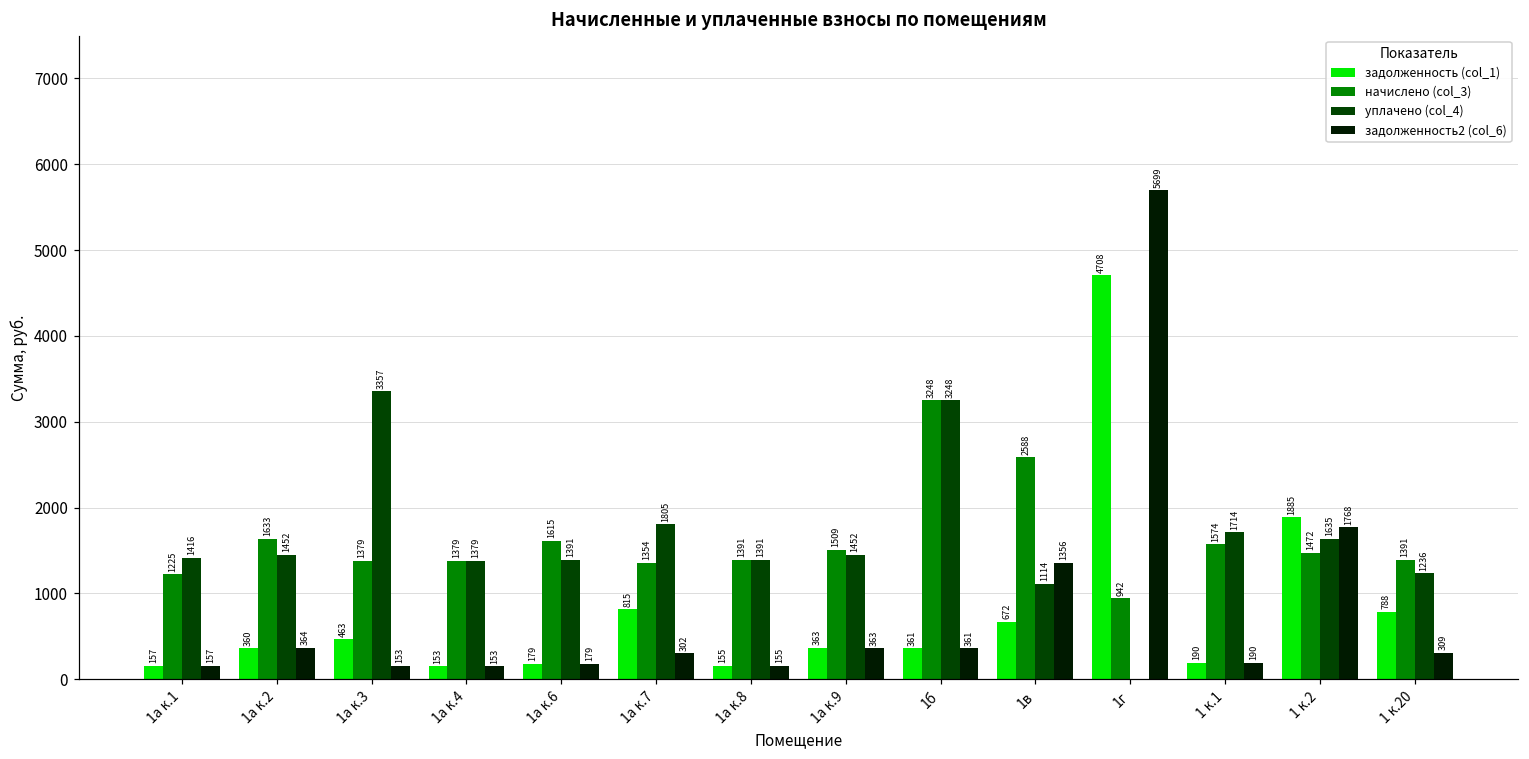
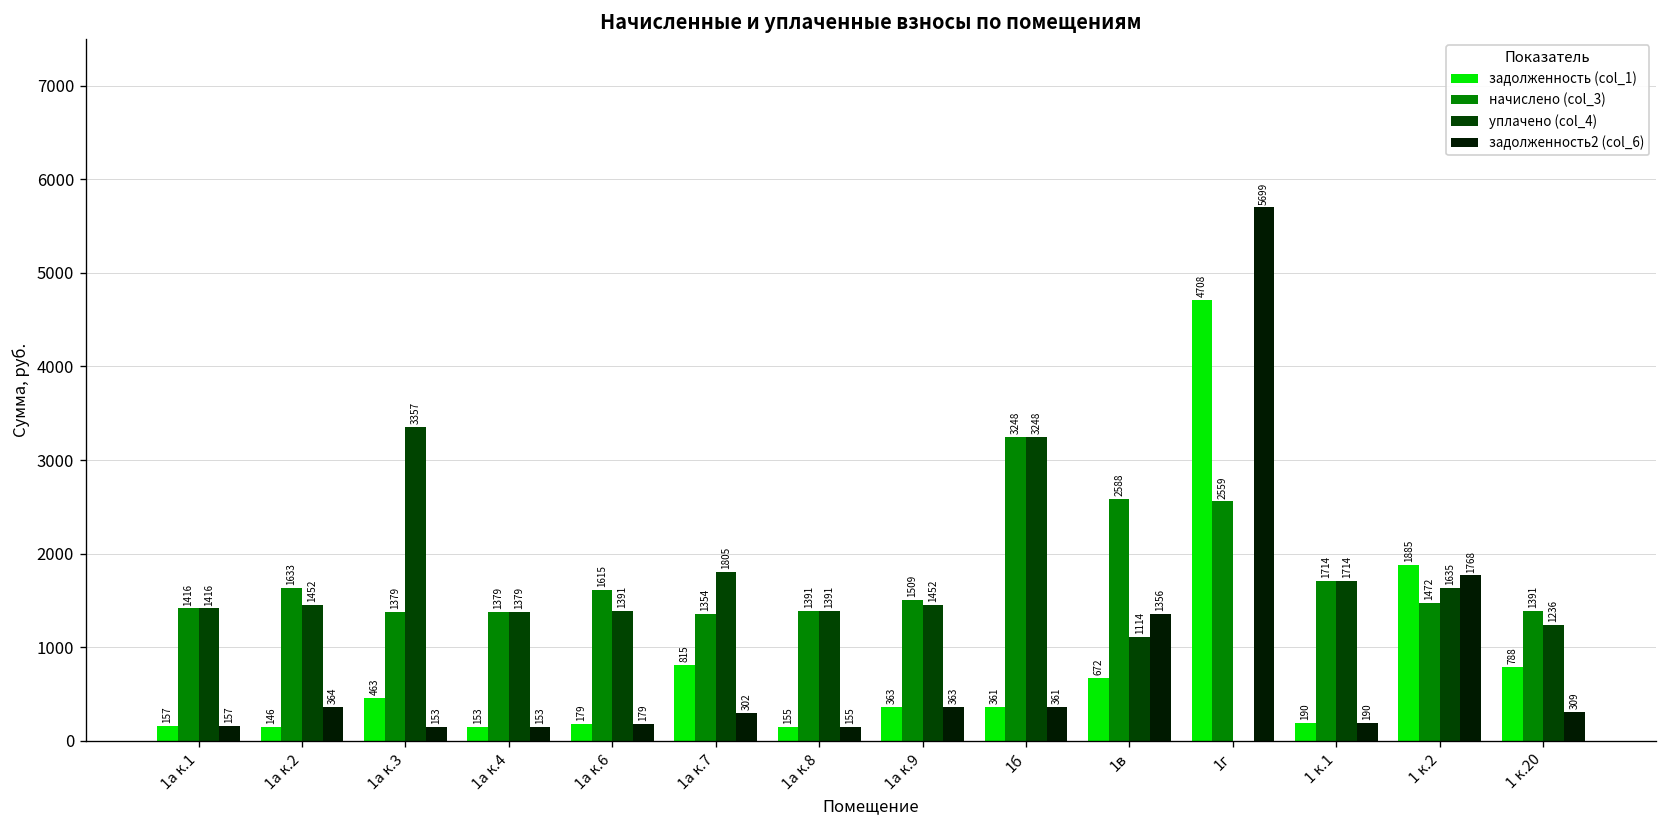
  {
    "задолженность (col_1)": {
      "1а к.1": 157,
-     "1а к.2": 360,
+     "1а к.2": 146,
      "1а к.3": 463,
      "1а к.4": 153,
      "1а к.6": 179,
      "1а к.7": 815,
      "1а к.8": 155,
      "1а к.9": 363,
      "1б": 361,
      "1в": 672,
      "1г": 4708,
      "1 к.1": 190,
      "1 к.2": 1885,
      "1 к.20": 788
    },
    "начислено (col_3)": {
-     "1а к.1": 1225,
+     "1а к.1": 1416,
      "1а к.2": 1633,
      "1а к.3": 1379,
      "1а к.4": 1379,
      "1а к.6": 1615,
      "1а к.7": 1354,
      "1а к.8": 1391,
      "1а к.9": 1509,
      "1б": 3248,
      "1в": 2588,
-     "1г": 942,
-     "1 к.1": 1574,
+     "1г": 2559,
+     "1 к.1": 1714,
      "1 к.2": 1472,
      "1 к.20": 1391
    }
  }
